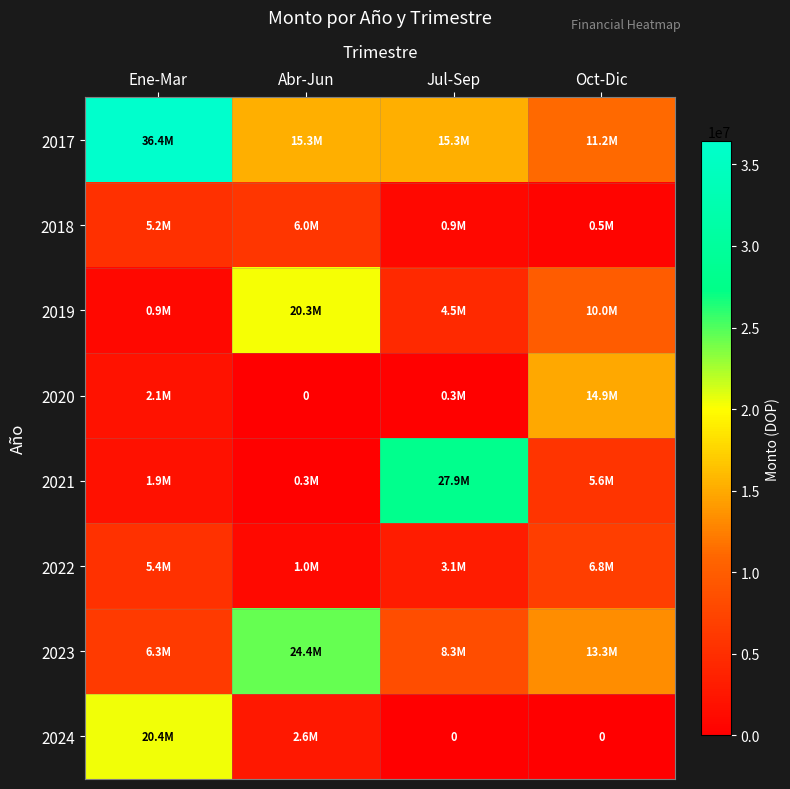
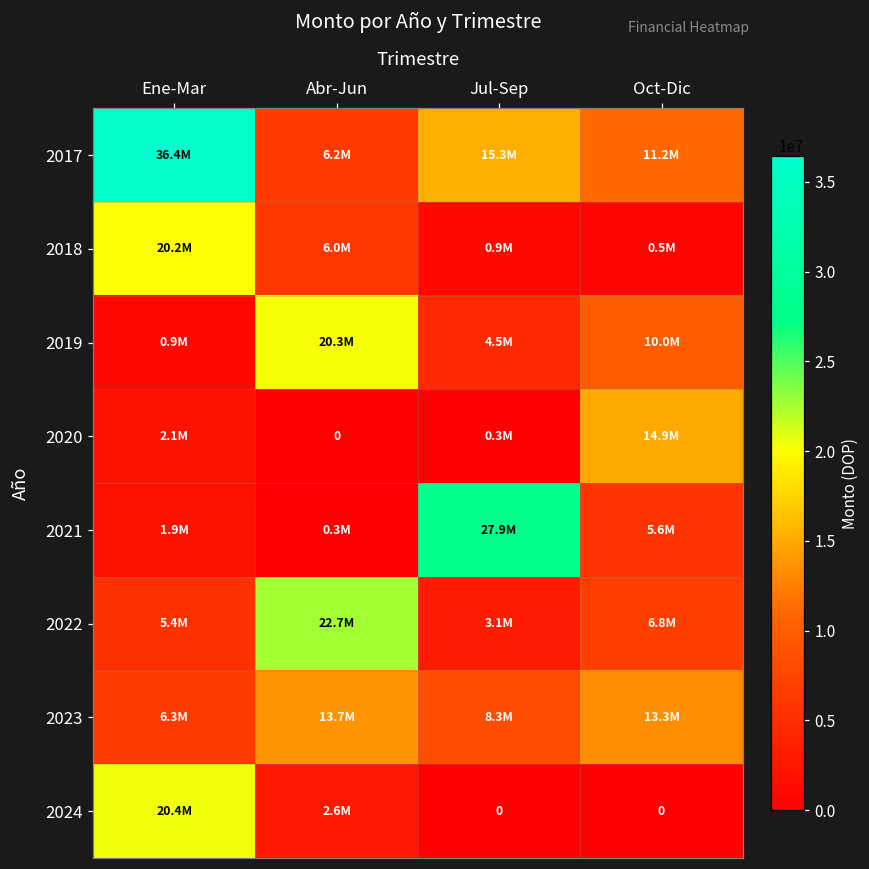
  {
    "2017": {
      "Ene-Mar": "36.4M",
-     "Abr-Jun": "15.3M",
+     "Abr-Jun": "6.2M",
      "Jul-Sep": "15.3M",
      "Oct-Dic": "11.2M"
    },
    "2018": {
-     "Ene-Mar": "5.2M",
+     "Ene-Mar": "20.2M",
      "Abr-Jun": "6.0M",
      "Jul-Sep": "0.9M",
      "Oct-Dic": "0.5M"
    },
    "2019": {
      "Ene-Mar": "0.9M",
      "Abr-Jun": "20.3M",
      "Jul-Sep": "4.5M",
      "Oct-Dic": "10.0M"
    },
    "2020": {
      "Ene-Mar": "2.1M",
      "Abr-Jun": "0",
      "Jul-Sep": "0.3M",
      "Oct-Dic": "14.9M"
    },
    "2021": {
      "Ene-Mar": "1.9M",
      "Abr-Jun": "0.3M",
      "Jul-Sep": "27.9M",
      "Oct-Dic": "5.6M"
    },
    "2022": {
      "Ene-Mar": "5.4M",
-     "Abr-Jun": "1.0M",
+     "Abr-Jun": "22.7M",
      "Jul-Sep": "3.1M",
      "Oct-Dic": "6.8M"
    },
    "2023": {
      "Ene-Mar": "6.3M",
-     "Abr-Jun": "24.4M",
+     "Abr-Jun": "13.7M",
      "Jul-Sep": "8.3M",
      "Oct-Dic": "13.3M"
    },
    "2024": {
      "Ene-Mar": "20.4M",
      "Abr-Jun": "2.6M",
      "Jul-Sep": "0",
      "Oct-Dic": "0"
    }
  }
